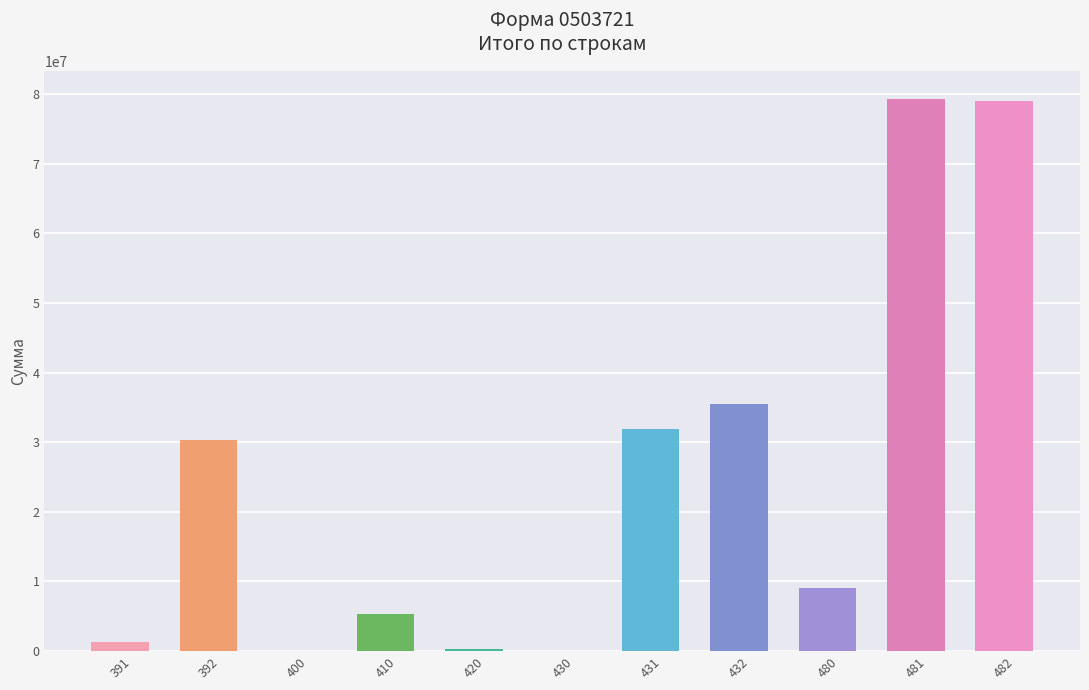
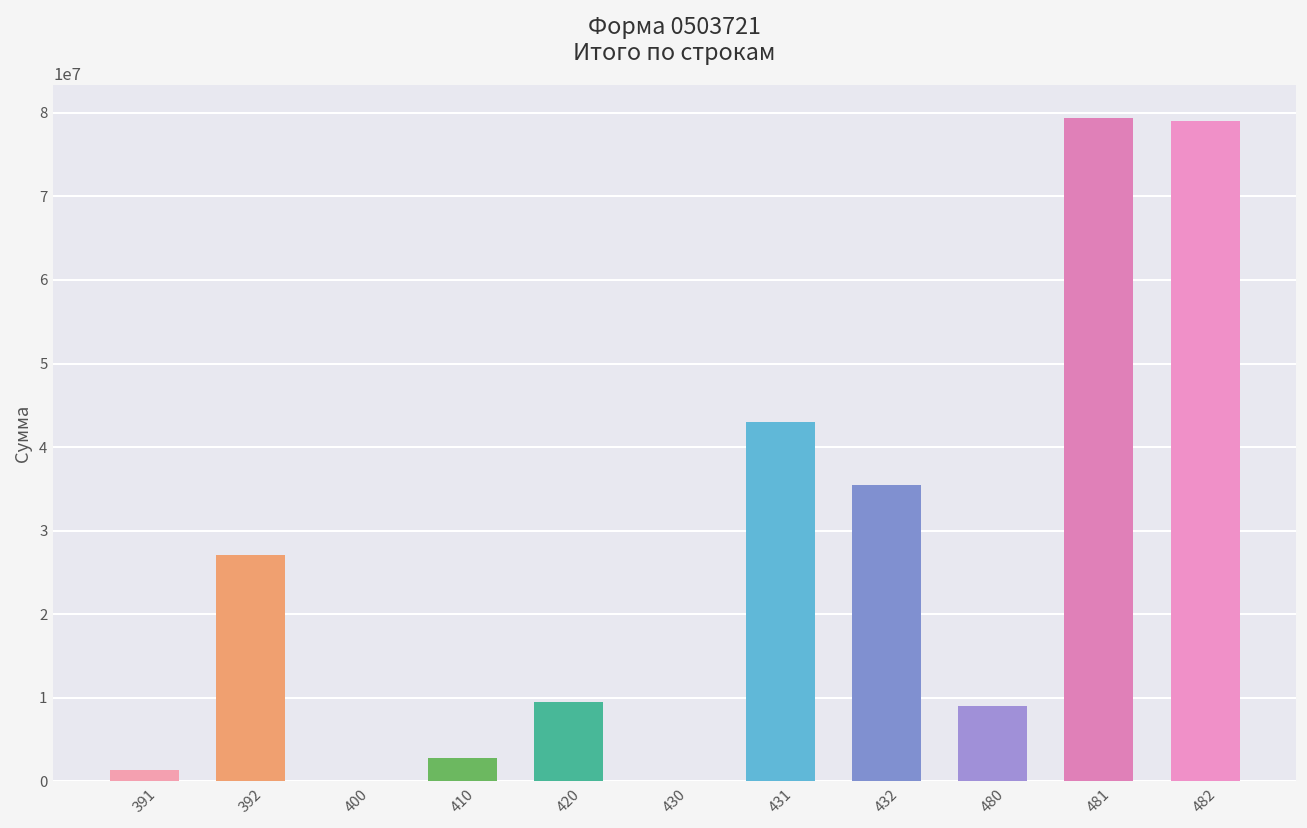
  {
    "391": 1000000,
-   "392": 30000000,
-   "410": 5000000,
-   "420": 0,
-   "431": 32000000,
+   "392": 27000000,
+   "410": 3000000,
+   "420": 10000000,
+   "431": 43000000,
    "432": 35000000,
    "480": 9000000,
    "481": 79000000,
    "482": 79000000
  }
